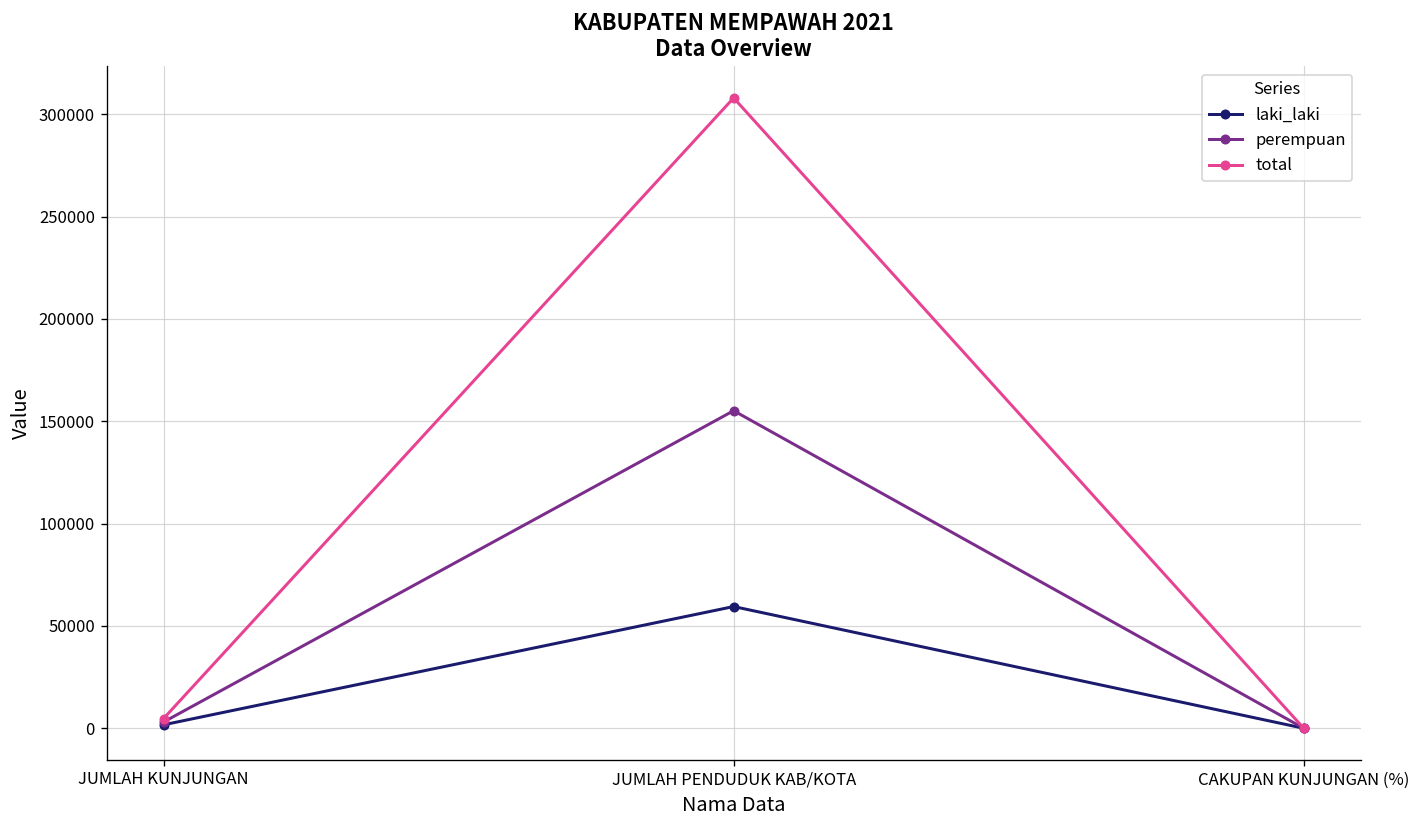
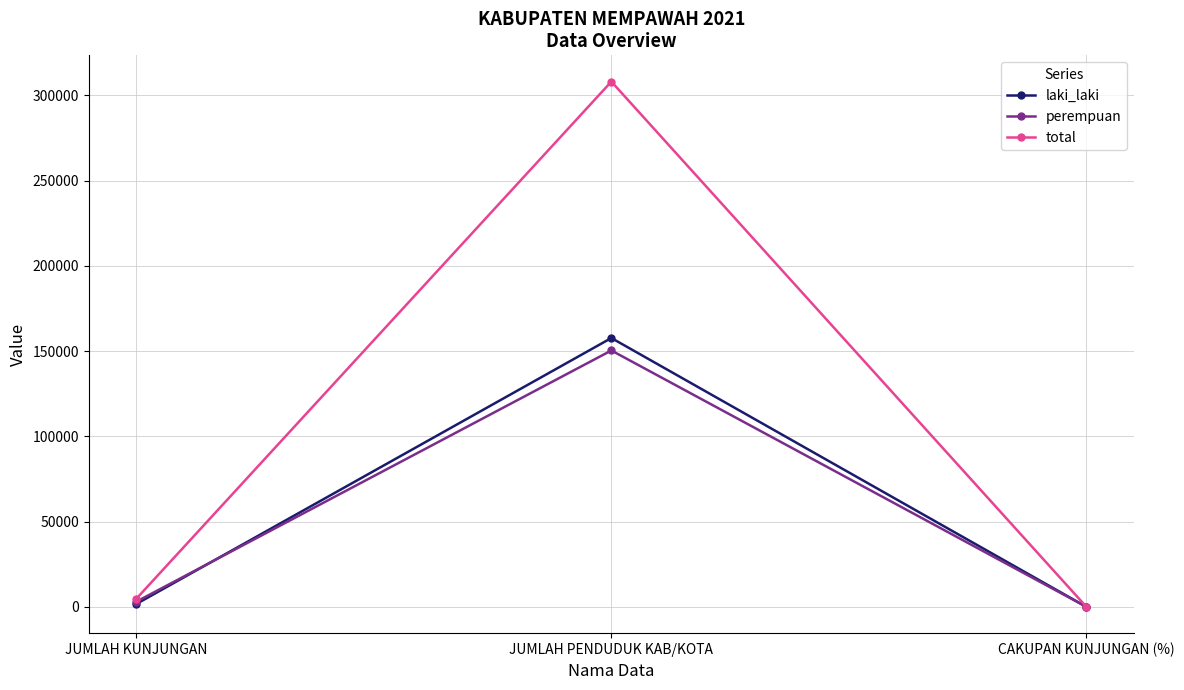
  {
    "laki_laki": {
-     "JUMLAH PENDUDUK KAB/KOTA": 59000
+     "JUMLAH PENDUDUK KAB/KOTA": 158000
    },
    "perempuan": {
-     "JUMLAH PENDUDUK KAB/KOTA": 155000
+     "JUMLAH PENDUDUK KAB/KOTA": 150000
    },
    "total": {
      "JUMLAH KUNJUNGAN": 5000,
      "JUMLAH PENDUDUK KAB/KOTA": 308000
    }
  }
